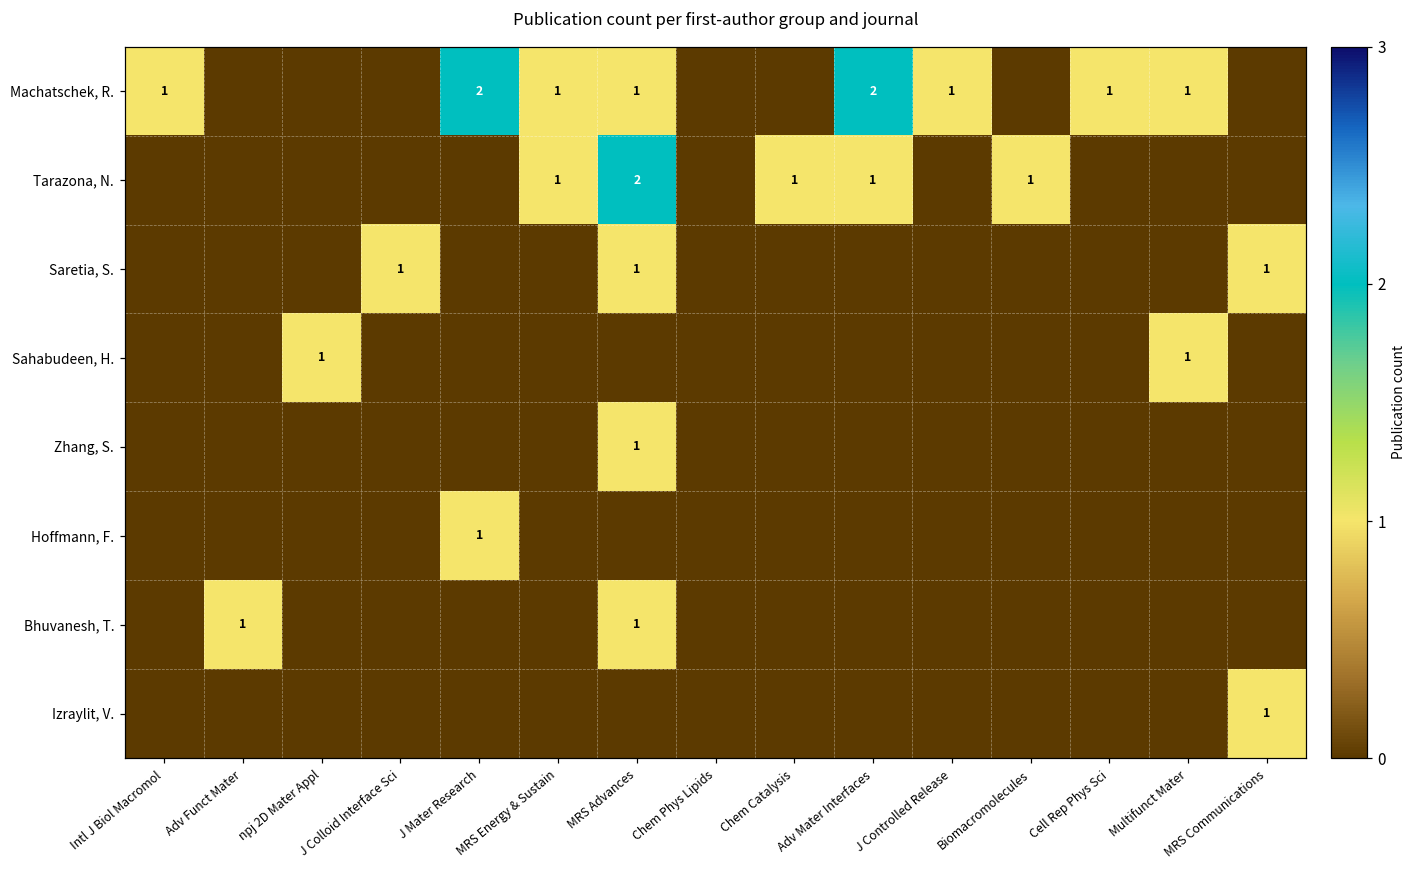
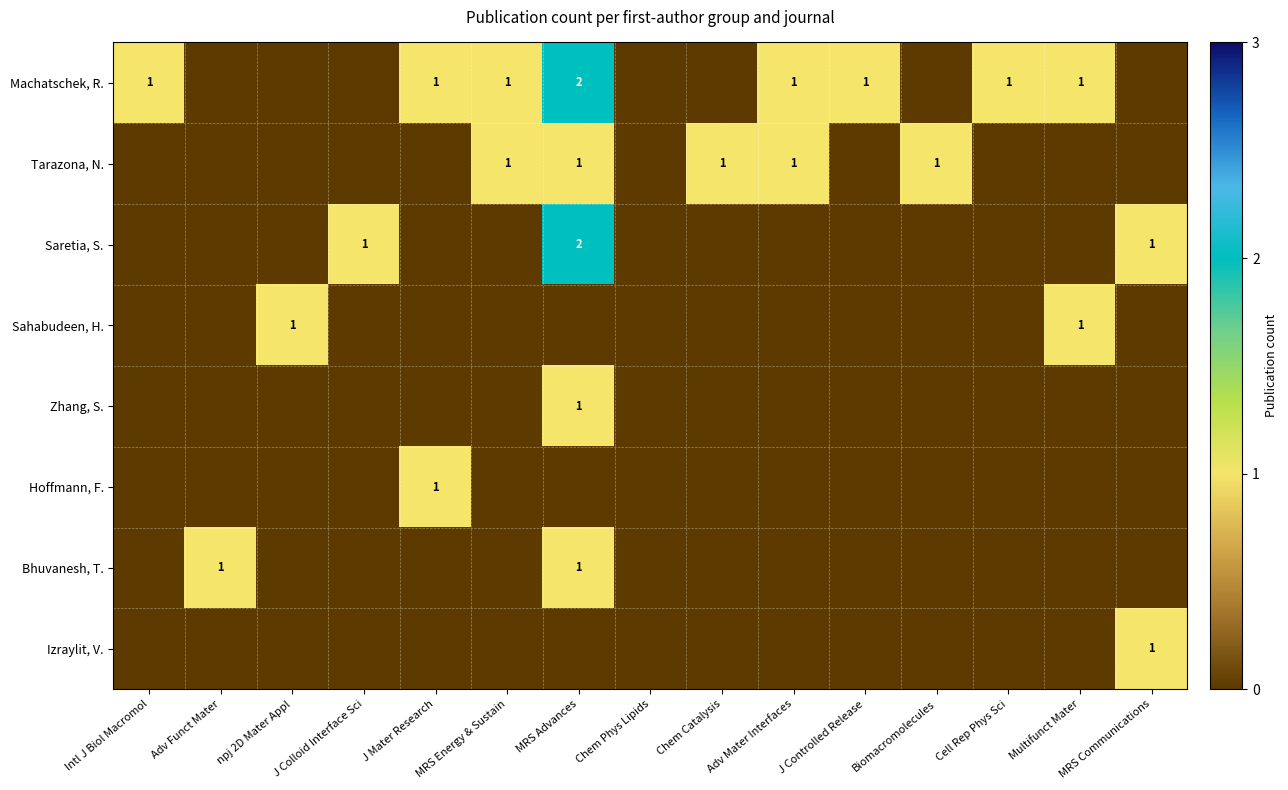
  {
    "Machatschek, R.": {
      "Intl J Biol Macromol": 1,
-     "J Mater Research": 2,
+     "J Mater Research": 1,
      "MRS Energy & Sustain": 1,
-     "MRS Advances": 1,
-     "Adv Mater Interfaces": 2,
+     "MRS Advances": 2,
+     "Adv Mater Interfaces": 1,
      "J Controlled Release": 1,
      "Cell Rep Phys Sci": 1,
      "Multifunct Mater": 1
    },
    "Tarazona, N.": {
      "MRS Energy & Sustain": 1,
-     "MRS Advances": 2,
+     "MRS Advances": 1,
      "Chem Catalysis": 1,
      "Adv Mater Interfaces": 1,
      "Biomacromolecules": 1
    },
    "Saretia, S.": {
      "J Colloid Interface Sci": 1,
-     "MRS Advances": 1,
+     "MRS Advances": 2,
      "MRS Communications": 1
    },
    "Sahabudeen, H.": {
      "npj 2D Mater Appl": 1,
      "Multifunct Mater": 1
    },
    "Zhang, S.": {
      "MRS Advances": 1
    },
    "Hoffmann, F.": {
      "J Mater Research": 1
    },
    "Bhuvanesh, T.": {
      "Adv Funct Mater": 1,
      "MRS Advances": 1
    },
    "Izraylit, V.": {
      "MRS Communications": 1
    }
  }
